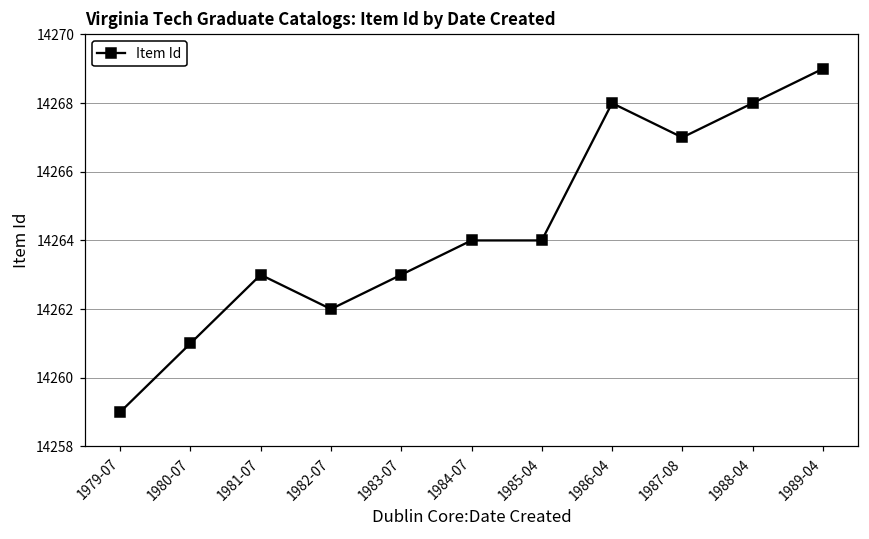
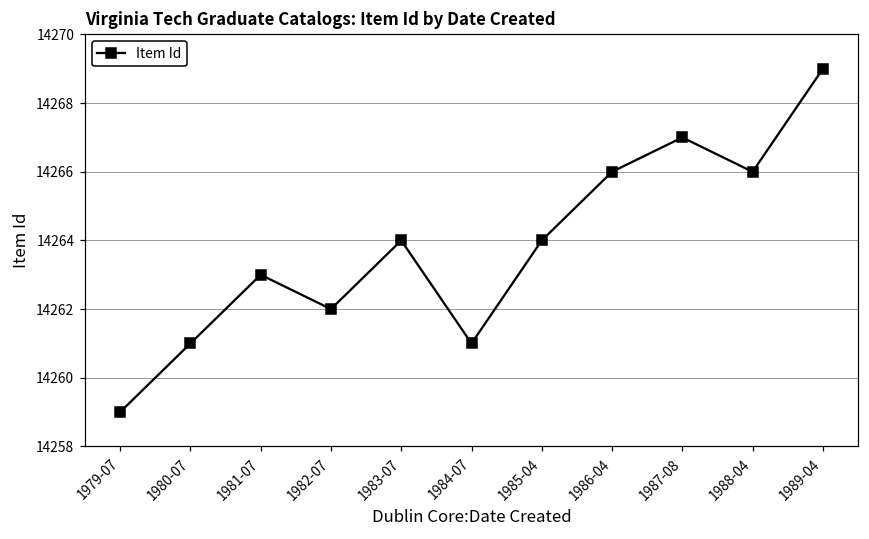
  {
    "1979-07": 14259,
    "1980-07": 14261,
    "1981-07": 14263,
    "1982-07": 14262,
-   "1983-07": 14263,
-   "1984-07": 14264,
+   "1983-07": 14264,
+   "1984-07": 14261,
    "1985-04": 14264,
-   "1986-04": 14268,
+   "1986-04": 14266,
    "1987-08": 14267,
-   "1988-04": 14268,
+   "1988-04": 14266,
    "1989-04": 14269
  }
